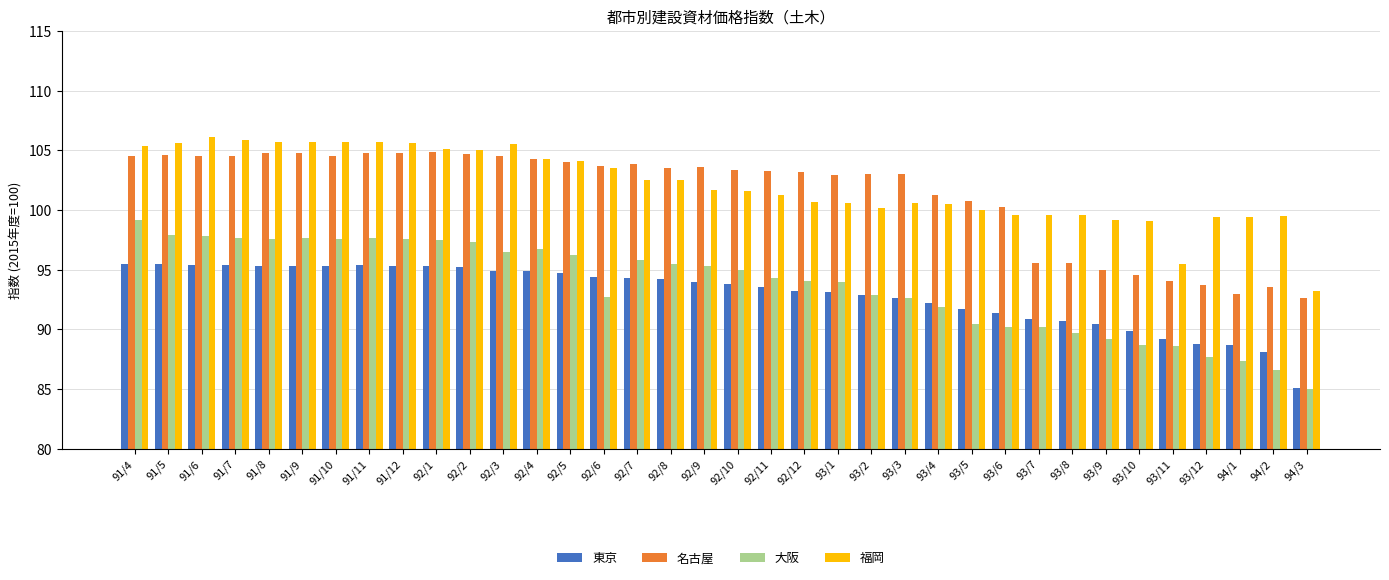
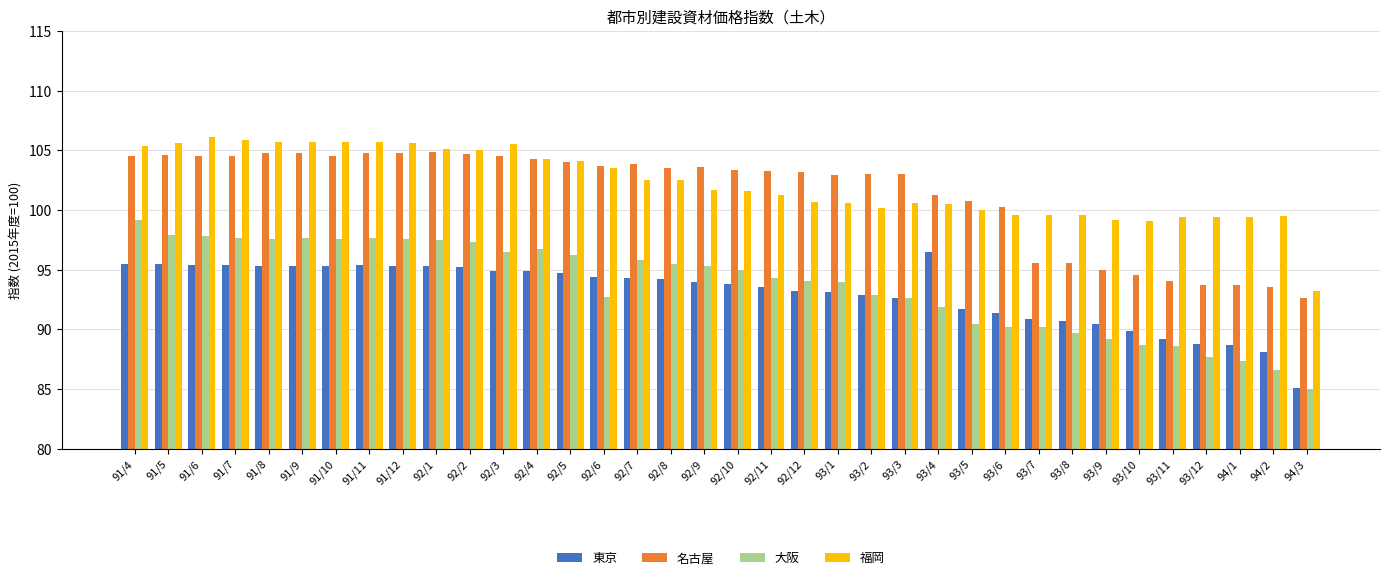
  {
    "東京": {
      "91/4": 95.5,
      "91/5": 95.5,
      "91/6": 95.4,
      "91/7": 95.4,
      "91/8": 95.3,
      "91/9": 95.3,
      "91/10": 95.3,
      "91/11": 95.4,
      "91/12": 95.3,
      "92/1": 95.3,
      "92/2": 95.2,
      "92/3": 94.9,
      "92/4": 94.9,
      "92/5": 94.7,
      "92/6": 94.4,
      "92/7": 94.3,
      "92/8": 94.2,
      "92/9": 94.0,
      "92/10": 93.8,
      "92/11": 93.6,
      "92/12": 93.2,
      "93/1": 93.1,
      "93/2": 92.9,
      "93/3": 92.6,
-     "93/4": 92.2,
+     "93/4": 96.5,
      "93/5": 91.7,
      "93/6": 91.4,
      "93/7": 90.9,
      "93/8": 90.7,
      "93/9": 90.5,
      "93/10": 89.9,
      "93/11": 89.2,
      "93/12": 88.8,
      "94/1": 88.7,
      "94/2": 88.1,
      "94/3": 85.1
    },
    "名古屋": {
      "91/4": 104.5,
      "91/5": 104.6,
      "91/6": 104.5,
      "91/7": 104.5,
      "91/8": 104.8,
      "91/9": 104.8,
      "91/10": 104.5,
      "91/11": 104.8,
      "91/12": 104.8,
      "92/1": 104.9,
      "92/2": 104.7,
      "92/3": 104.5,
      "92/4": 104.3,
      "92/5": 104.0,
      "92/6": 103.7,
      "92/7": 103.9,
      "92/8": 103.5,
      "92/9": 103.6,
      "92/10": 103.4,
      "92/11": 103.3,
      "92/12": 103.2,
      "93/1": 102.9,
      "93/2": 103.0,
      "93/3": 103.0,
      "93/4": 101.3,
      "93/5": 100.8,
      "93/6": 100.3,
      "93/7": 95.6,
      "93/8": 95.6,
      "93/9": 95.0,
      "93/10": 94.6,
      "93/11": 94.1,
      "93/12": 93.7,
-     "94/1": 93.0,
+     "94/1": 93.7,
      "94/2": 93.6,
      "94/3": 92.6
    },
    "大阪": {
      "91/4": 99.2,
      "91/5": 97.9,
      "91/6": 97.8,
      "91/7": 97.7,
      "91/8": 97.6,
      "91/9": 97.7,
      "91/10": 97.6,
      "91/11": 97.7,
      "91/12": 97.6,
      "92/1": 97.5,
      "92/2": 97.3,
      "92/3": 96.5,
      "92/4": 96.7,
      "92/5": 96.2,
      "92/6": 92.7,
      "92/7": 95.8,
      "92/8": 95.5,
      "92/9": 95.3,
      "92/10": 95.0,
      "92/11": 94.3,
      "92/12": 94.1,
      "93/1": 94.0,
      "93/2": 92.9,
      "93/3": 92.6,
      "93/4": 91.9,
      "93/5": 90.5,
      "93/6": 90.2,
      "93/7": 90.2,
      "93/8": 89.7,
      "93/9": 89.2,
      "93/10": 88.7,
      "93/11": 88.6,
      "93/12": 87.7,
      "94/1": 87.4,
      "94/2": 86.6,
      "94/3": 85.0
    },
    "福岡": {
      "91/4": 105.4,
      "91/5": 105.6,
      "91/6": 106.1,
      "91/7": 105.9,
      "91/8": 105.7,
      "91/9": 105.7,
      "91/10": 105.7,
      "91/11": 105.7,
      "91/12": 105.6,
      "92/1": 105.1,
      "92/2": 105.0,
      "92/3": 105.5,
      "92/4": 104.3,
      "92/5": 104.1,
      "92/6": 103.5,
      "92/7": 102.5,
      "92/8": 102.5,
      "92/9": 101.7,
      "92/10": 101.6,
      "92/11": 101.3,
      "92/12": 100.7,
      "93/1": 100.6,
      "93/2": 100.2,
      "93/3": 100.6,
      "93/4": 100.5,
      "93/5": 100.0,
      "93/6": 99.6,
      "93/7": 99.6,
      "93/8": 99.6,
      "93/9": 99.2,
      "93/10": 99.1,
-     "93/11": 95.5,
+     "93/11": 99.4,
      "93/12": 99.4,
      "94/1": 99.4,
      "94/2": 99.5,
      "94/3": 93.2
    }
  }
